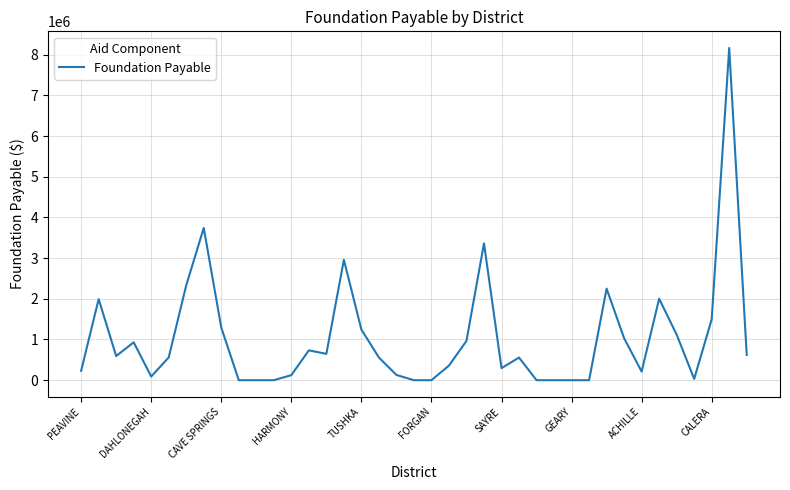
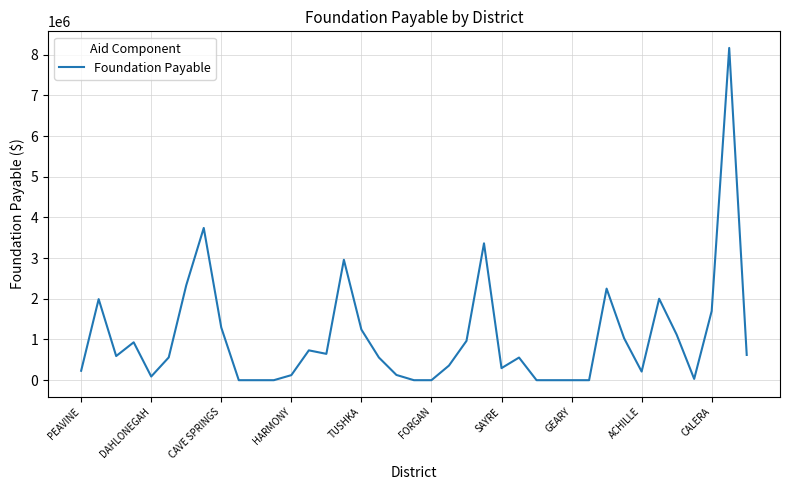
  {
    "PEAVINE": 200000,
    "DAHLONEGAH": 100000,
    "CAVE SPRINGS": 1300000,
    "HARMONY": 100000,
    "TUSHKA": 1200000,
    "FORGAN": 0,
    "SAYRE": 300000,
    "GEARY": 0,
    "ACHILLE": 200000,
-   "CALERA": 1500000
+   "CALERA": 1700000
  }
